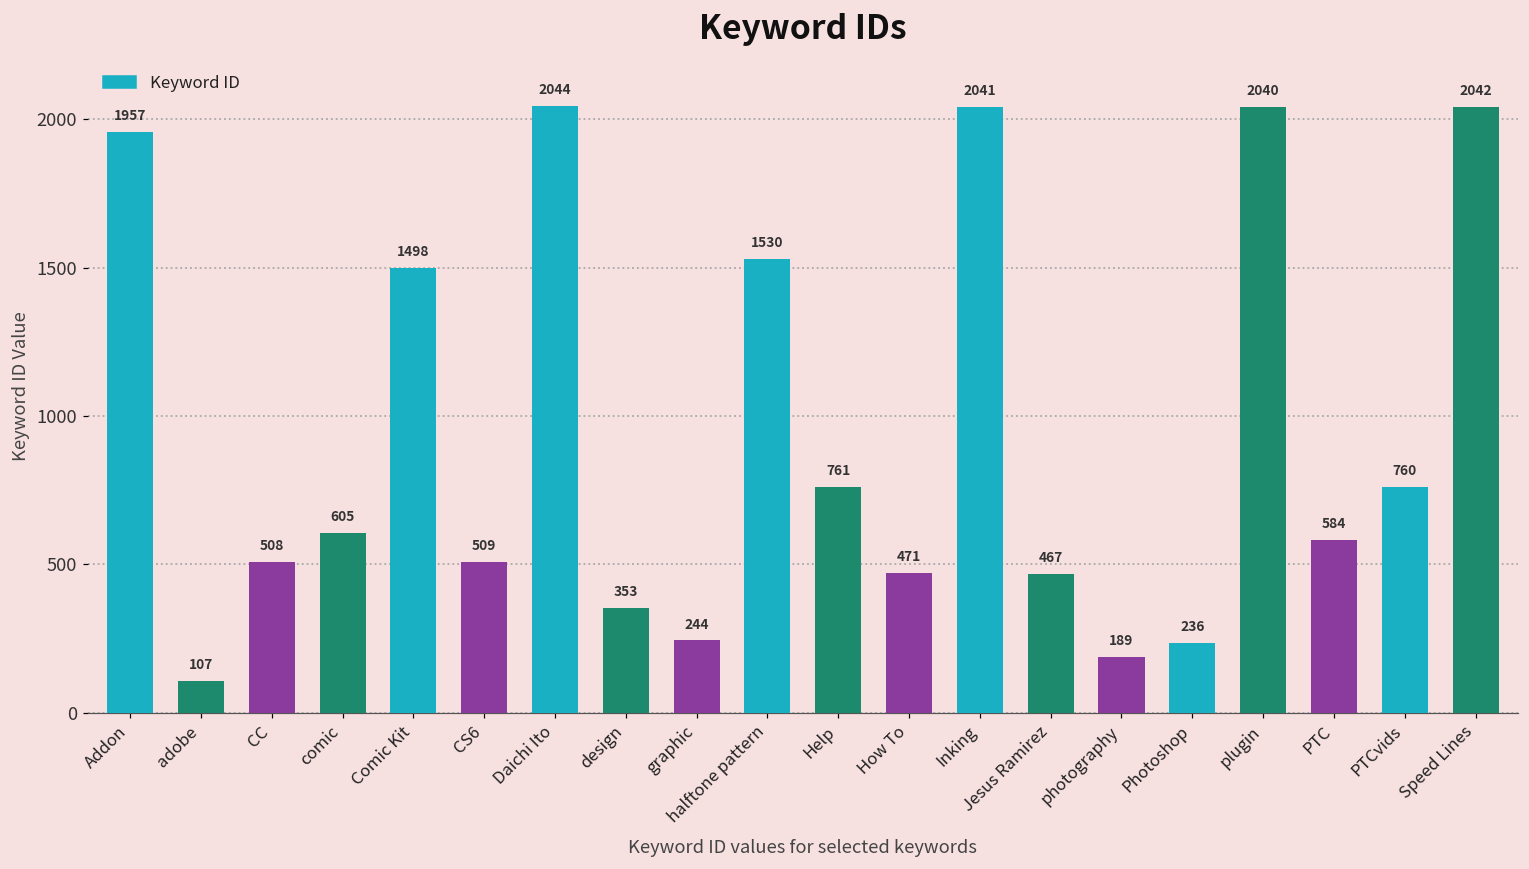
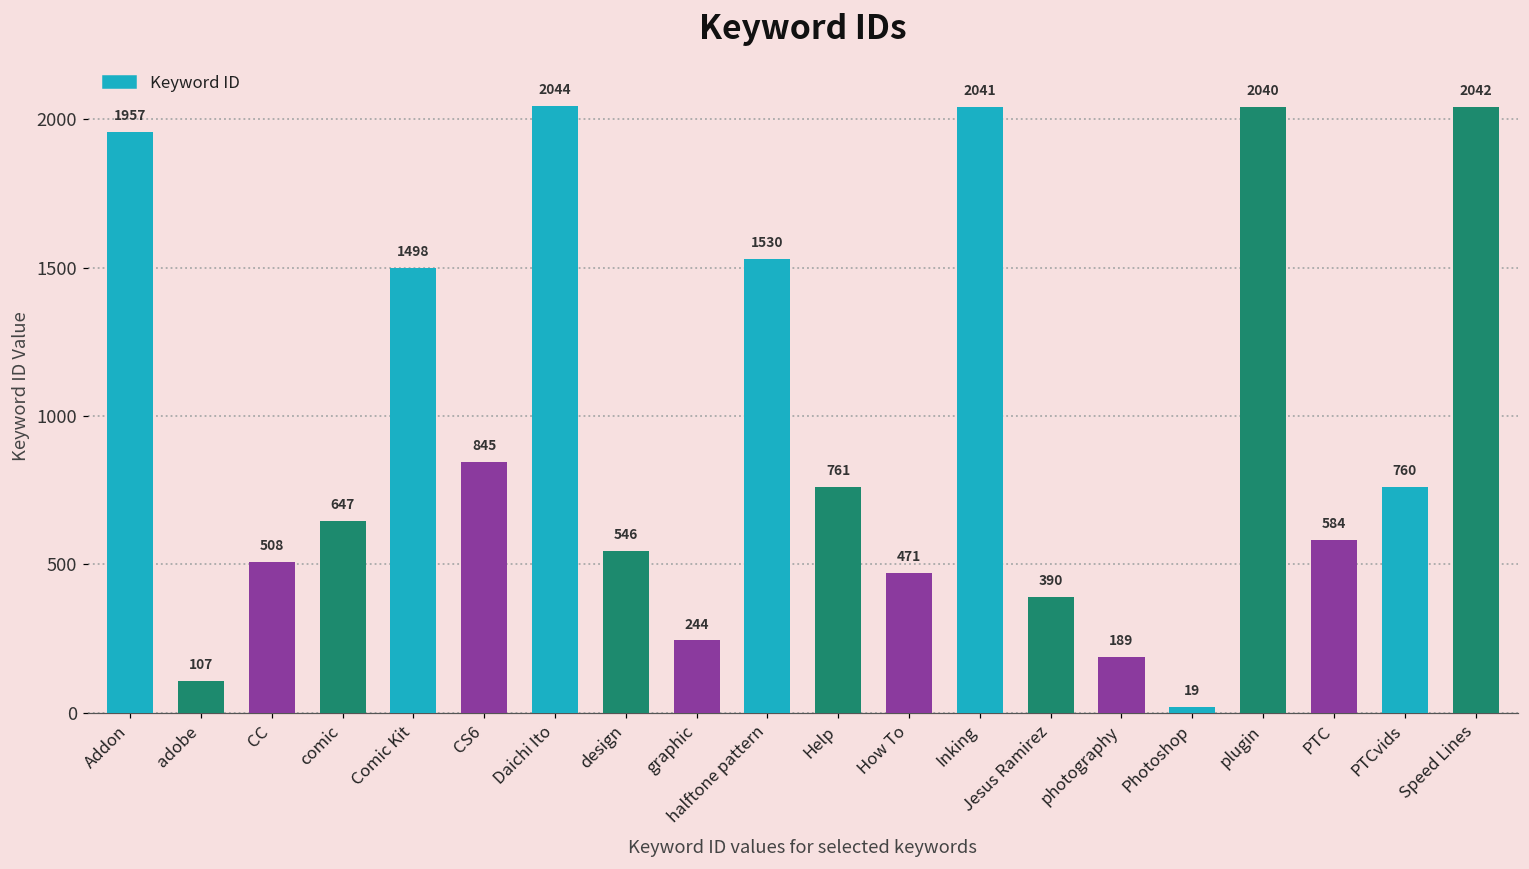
  {
    "Addon": 1957,
    "adobe": 107,
    "CC": 508,
-   "comic": 605,
+   "comic": 647,
    "Comic Kit": 1498,
-   "CS6": 509,
+   "CS6": 845,
    "Daichi Ito": 2044,
-   "design": 353,
+   "design": 546,
    "graphic": 244,
    "halftone pattern": 1530,
    "Help": 761,
    "How To": 471,
    "Inking": 2041,
-   "Jesus Ramirez": 467,
+   "Jesus Ramirez": 390,
    "photography": 189,
-   "Photoshop": 236,
+   "Photoshop": 19,
    "plugin": 2040,
    "PTC": 584,
    "PTCvids": 760,
    "Speed Lines": 2042
  }
